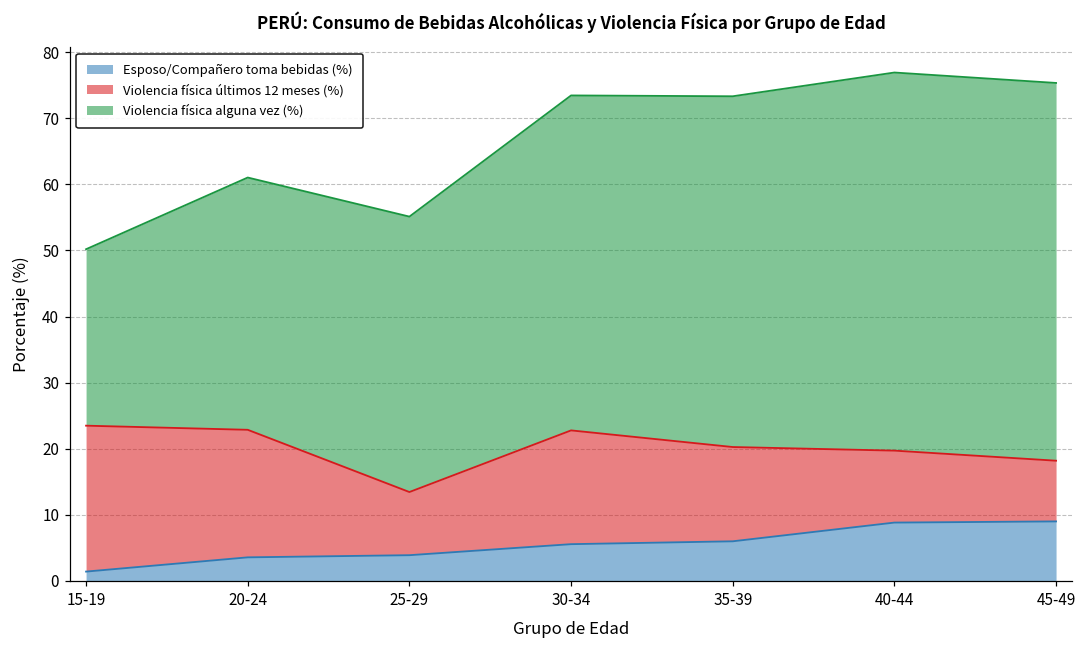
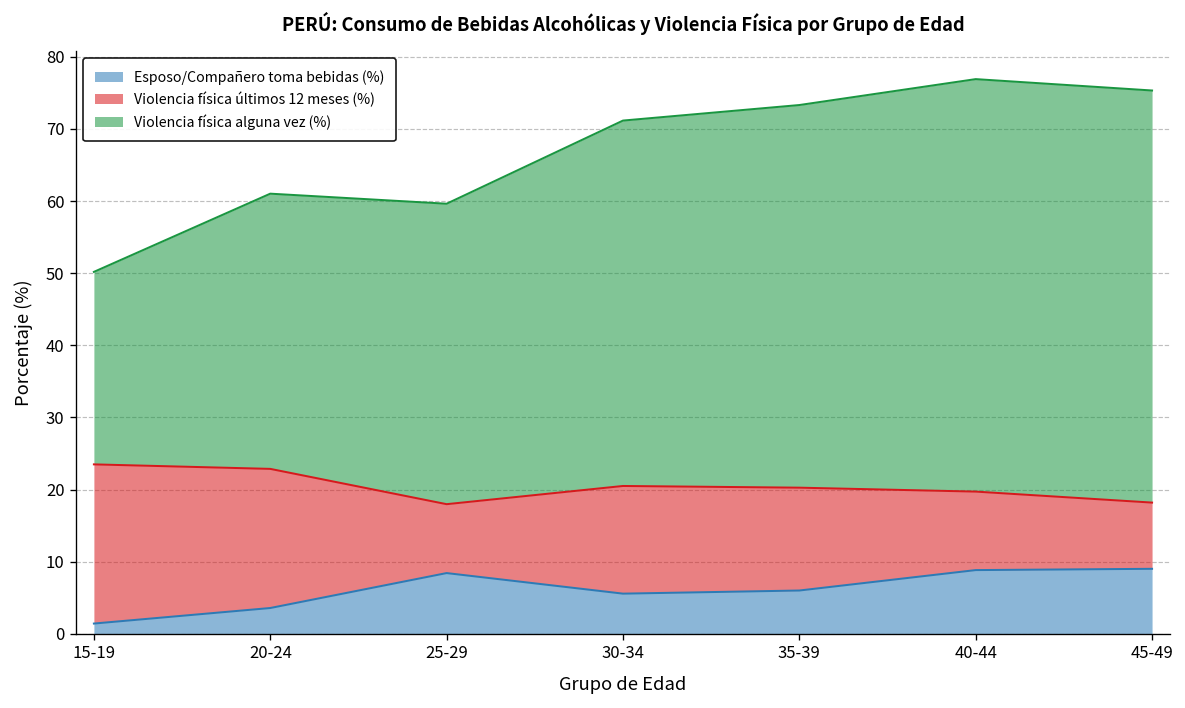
  {
    "Esposo/Compañero toma bebidas (%)": {
      "15-19": 1,
      "20-24": 4,
-     "25-29": 4,
+     "25-29": 8,
      "30-34": 6,
      "35-39": 6,
      "40-44": 9,
      "45-49": 9
    },
    "Violencia física últimos 12 meses (%)": {
      "15-19": 22,
      "20-24": 19,
      "25-29": 10,
-     "30-34": 17,
+     "30-34": 15,
      "35-39": 14,
      "40-44": 11,
      "45-49": 9
    },
    "Violencia física alguna vez (%)": {
      "15-19": 27,
      "20-24": 38,
      "25-29": 42,
      "30-34": 51,
      "35-39": 53,
      "40-44": 57,
      "45-49": 57
    }
  }
